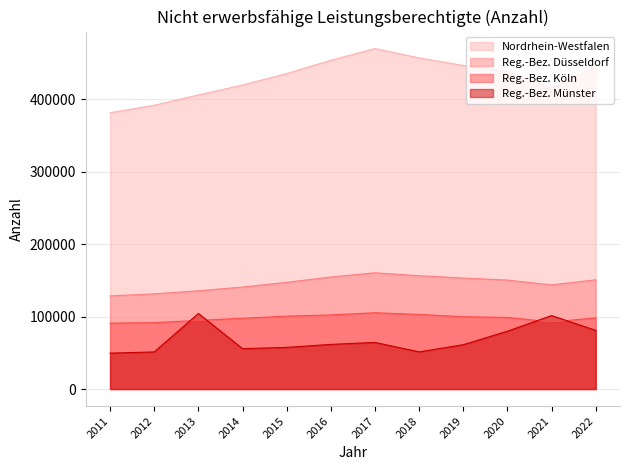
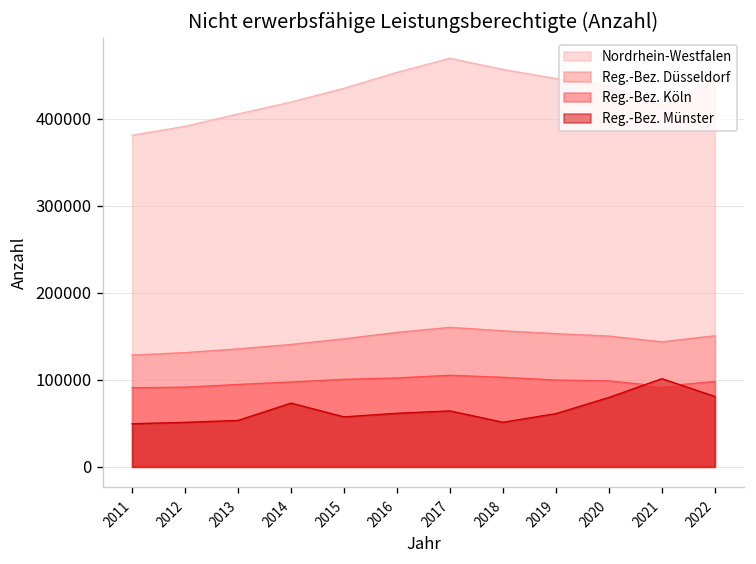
  {
    "Reg.-Bez. Münster": {
      "2011": 50000,
      "2012": 50000,
-     "2013": 100000,
-     "2014": 60000,
+     "2013": 50000,
+     "2014": 70000,
      "2015": 60000,
      "2016": 60000,
      "2017": 60000,
      "2018": 50000,
      "2019": 60000,
      "2020": 80000,
      "2021": 100000,
      "2022": 80000
    }
  }
